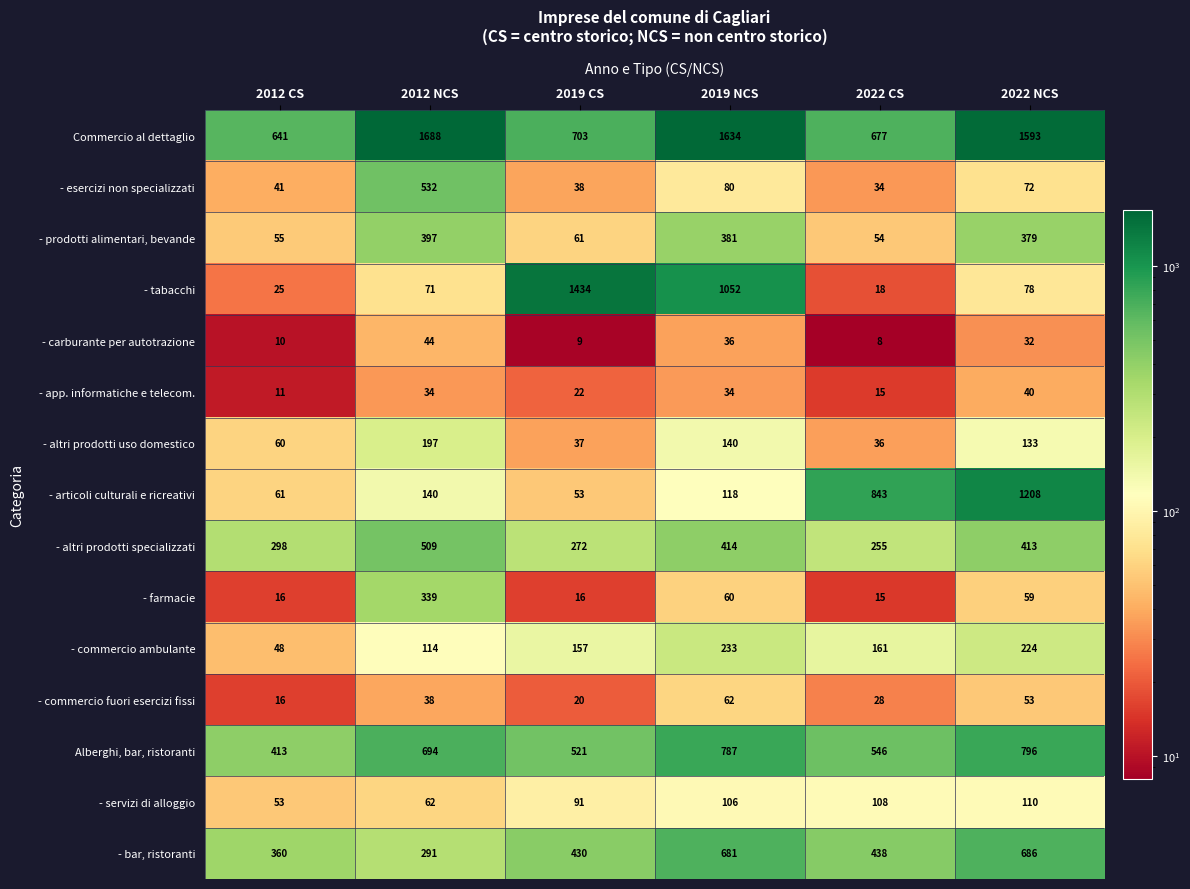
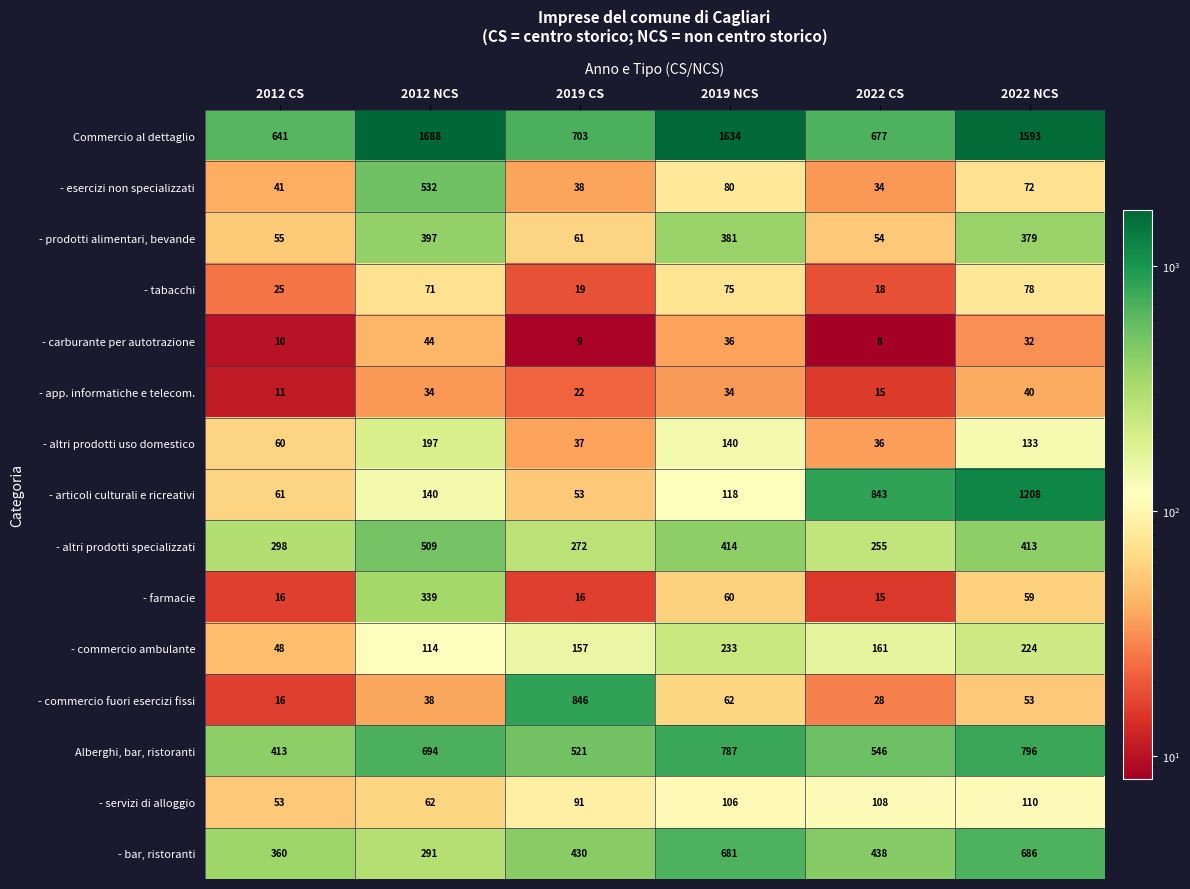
  {
    "Commercio al dettaglio": {
      "2012 CS": 641,
      "2012 NCS": 1688,
      "2019 CS": 703,
      "2019 NCS": 1634,
      "2022 CS": 677,
      "2022 NCS": 1593
    },
    "- esercizi non specializzati": {
      "2012 CS": 41,
      "2012 NCS": 532,
      "2019 CS": 38,
      "2019 NCS": 80,
      "2022 CS": 34,
      "2022 NCS": 72
    },
    "- prodotti alimentari, bevande": {
      "2012 CS": 55,
      "2012 NCS": 397,
      "2019 CS": 61,
      "2019 NCS": 381,
      "2022 CS": 54,
      "2022 NCS": 379
    },
    "- tabacchi": {
      "2012 CS": 25,
      "2012 NCS": 71,
-     "2019 CS": 1434,
-     "2019 NCS": 1052,
+     "2019 CS": 19,
+     "2019 NCS": 75,
      "2022 CS": 18,
      "2022 NCS": 78
    },
    "- carburante per autotrazione": {
      "2012 CS": 10,
      "2012 NCS": 44,
      "2019 CS": 9,
      "2019 NCS": 36,
      "2022 CS": 8,
      "2022 NCS": 32
    },
    "- app. informatiche e telecom.": {
      "2012 CS": 11,
      "2012 NCS": 34,
      "2019 CS": 22,
      "2019 NCS": 34,
      "2022 CS": 15,
      "2022 NCS": 40
    },
    "- altri prodotti uso domestico": {
      "2012 CS": 60,
      "2012 NCS": 197,
      "2019 CS": 37,
      "2019 NCS": 140,
      "2022 CS": 36,
      "2022 NCS": 133
    },
    "- articoli culturali e ricreativi": {
      "2012 CS": 61,
      "2012 NCS": 140,
      "2019 CS": 53,
      "2019 NCS": 118,
      "2022 CS": 843,
      "2022 NCS": 1208
    },
    "- altri prodotti specializzati": {
      "2012 CS": 298,
      "2012 NCS": 509,
      "2019 CS": 272,
      "2019 NCS": 414,
      "2022 CS": 255,
      "2022 NCS": 413
    },
    "- farmacie": {
      "2012 CS": 16,
      "2012 NCS": 339,
      "2019 CS": 16,
      "2019 NCS": 60,
      "2022 CS": 15,
      "2022 NCS": 59
    },
    "- commercio ambulante": {
      "2012 CS": 48,
      "2012 NCS": 114,
      "2019 CS": 157,
      "2019 NCS": 233,
      "2022 CS": 161,
      "2022 NCS": 224
    },
    "- commercio fuori esercizi fissi": {
      "2012 CS": 16,
      "2012 NCS": 38,
-     "2019 CS": 20,
+     "2019 CS": 846,
      "2019 NCS": 62,
      "2022 CS": 28,
      "2022 NCS": 53
    },
    "Alberghi, bar, ristoranti": {
      "2012 CS": 413,
      "2012 NCS": 694,
      "2019 CS": 521,
      "2019 NCS": 787,
      "2022 CS": 546,
      "2022 NCS": 796
    },
    "- servizi di alloggio": {
      "2012 CS": 53,
      "2012 NCS": 62,
      "2019 CS": 91,
      "2019 NCS": 106,
      "2022 CS": 108,
      "2022 NCS": 110
    },
    "- bar, ristoranti": {
      "2012 CS": 360,
      "2012 NCS": 291,
      "2019 CS": 430,
      "2019 NCS": 681,
      "2022 CS": 438,
      "2022 NCS": 686
    }
  }
